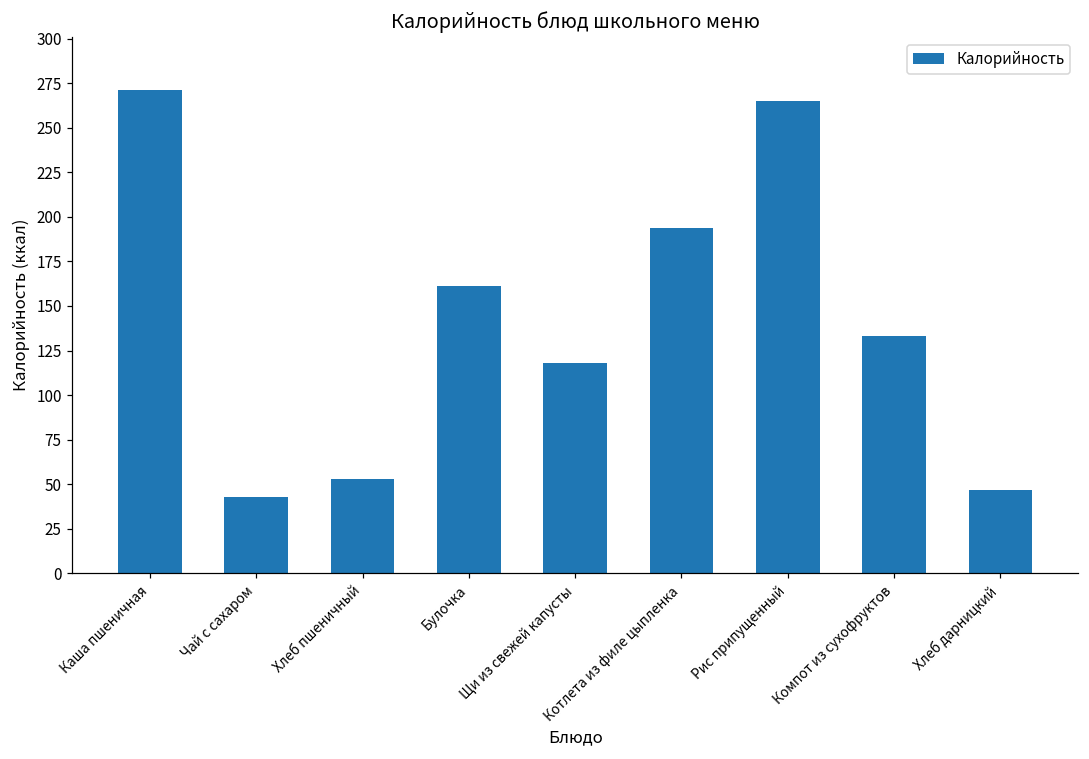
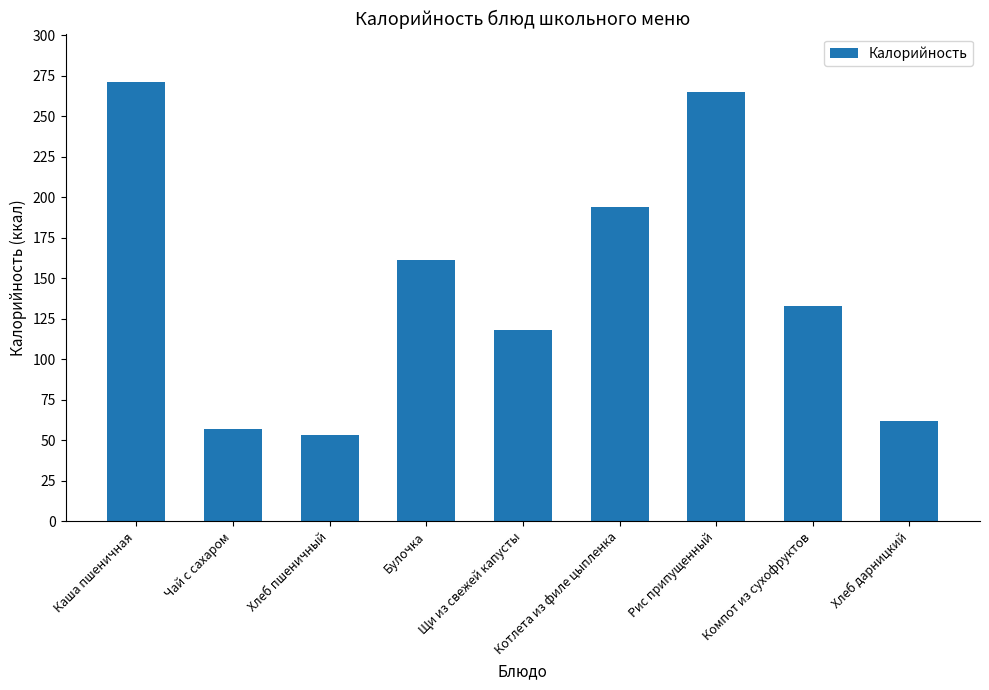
  {
    "Каша пшеничная": 271,
-   "Чай с сахаром": 43,
+   "Чай с сахаром": 57,
    "Хлеб пшеничный": 53,
    "Булочка": 161,
    "Щи из свежей капусты": 118,
    "Котлета из филе цыпленка": 194,
    "Рис припущенный": 265,
    "Компот из сухофруктов": 133,
-   "Хлеб дарницкий": 47
+   "Хлеб дарницкий": 62
  }
